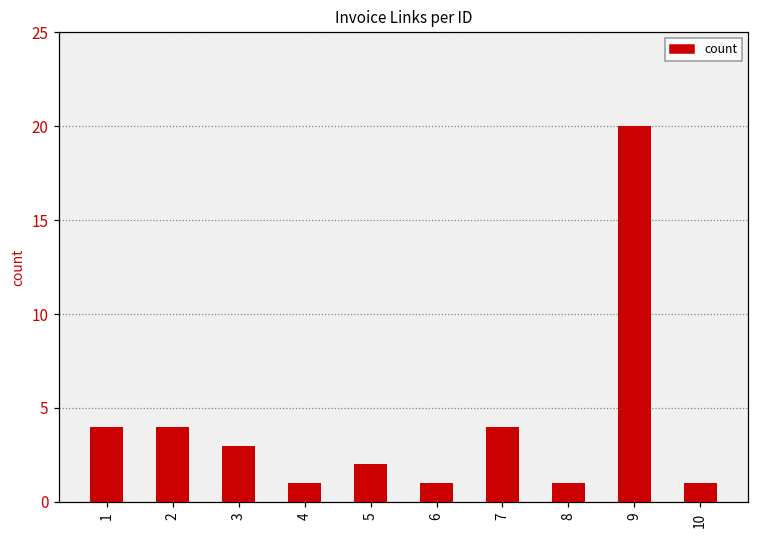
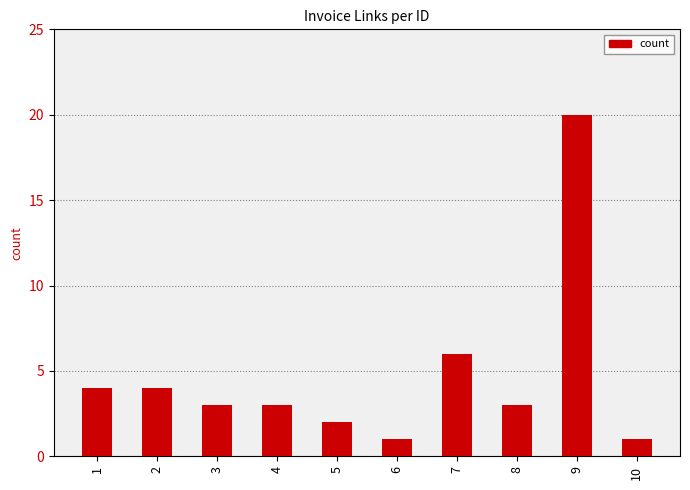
  {
    "1": 4,
    "2": 4,
    "3": 3,
-   "4": 1,
+   "4": 3,
    "5": 2,
    "6": 1,
-   "7": 4,
-   "8": 1,
+   "7": 6,
+   "8": 3,
    "9": 20,
    "10": 1
  }
